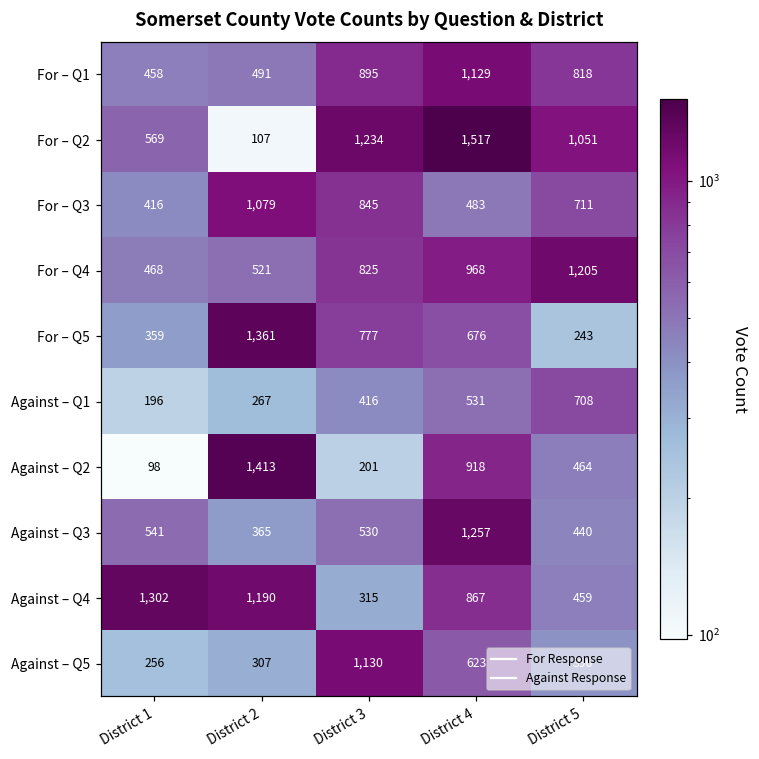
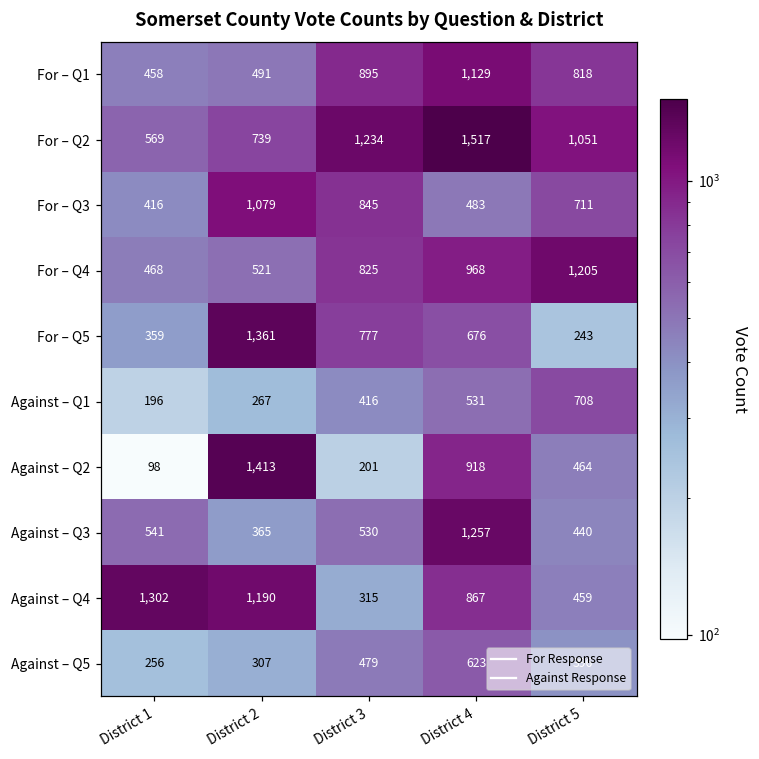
  {
    "For – Q1": {
      "District 1": "458",
      "District 2": "491",
      "District 3": "895",
      "District 4": "1,129",
      "District 5": "818"
    },
    "For – Q2": {
      "District 1": "569",
-     "District 2": "107",
+     "District 2": "739",
      "District 3": "1,234",
      "District 4": "1,517",
      "District 5": "1,051"
    },
    "For – Q3": {
      "District 1": "416",
      "District 2": "1,079",
      "District 3": "845",
      "District 4": "483",
      "District 5": "711"
    },
    "For – Q4": {
      "District 1": "468",
      "District 2": "521",
      "District 3": "825",
      "District 4": "968",
      "District 5": "1,205"
    },
    "For – Q5": {
      "District 1": "359",
      "District 2": "1,361",
      "District 3": "777",
      "District 4": "676",
      "District 5": "243"
    },
    "Against – Q1": {
      "District 1": "196",
      "District 2": "267",
      "District 3": "416",
      "District 4": "531",
      "District 5": "708"
    },
    "Against – Q2": {
      "District 1": "98",
      "District 2": "1,413",
      "District 3": "201",
      "District 4": "918",
      "District 5": "464"
    },
    "Against – Q3": {
      "District 1": "541",
      "District 2": "365",
      "District 3": "530",
      "District 4": "1,257",
      "District 5": "440"
    },
    "Against – Q4": {
      "District 1": "1,302",
      "District 2": "1,190",
      "District 3": "315",
      "District 4": "867",
      "District 5": "459"
    },
    "Against – Q5": {
      "District 1": "256",
      "District 2": "307",
-     "District 3": "1,130"
+     "District 3": "479"
    }
  }
